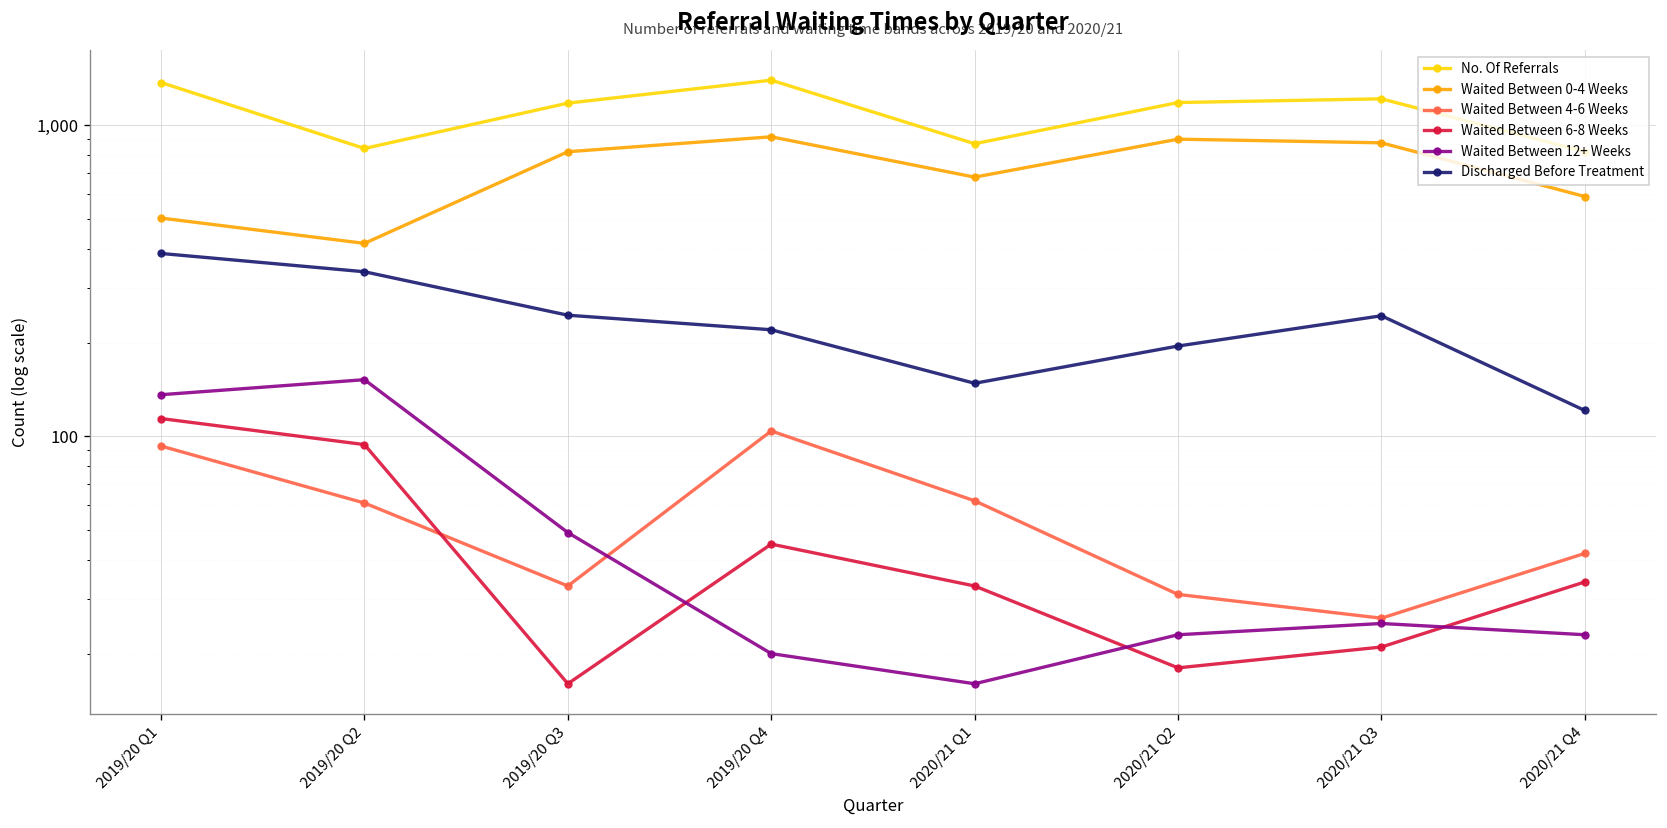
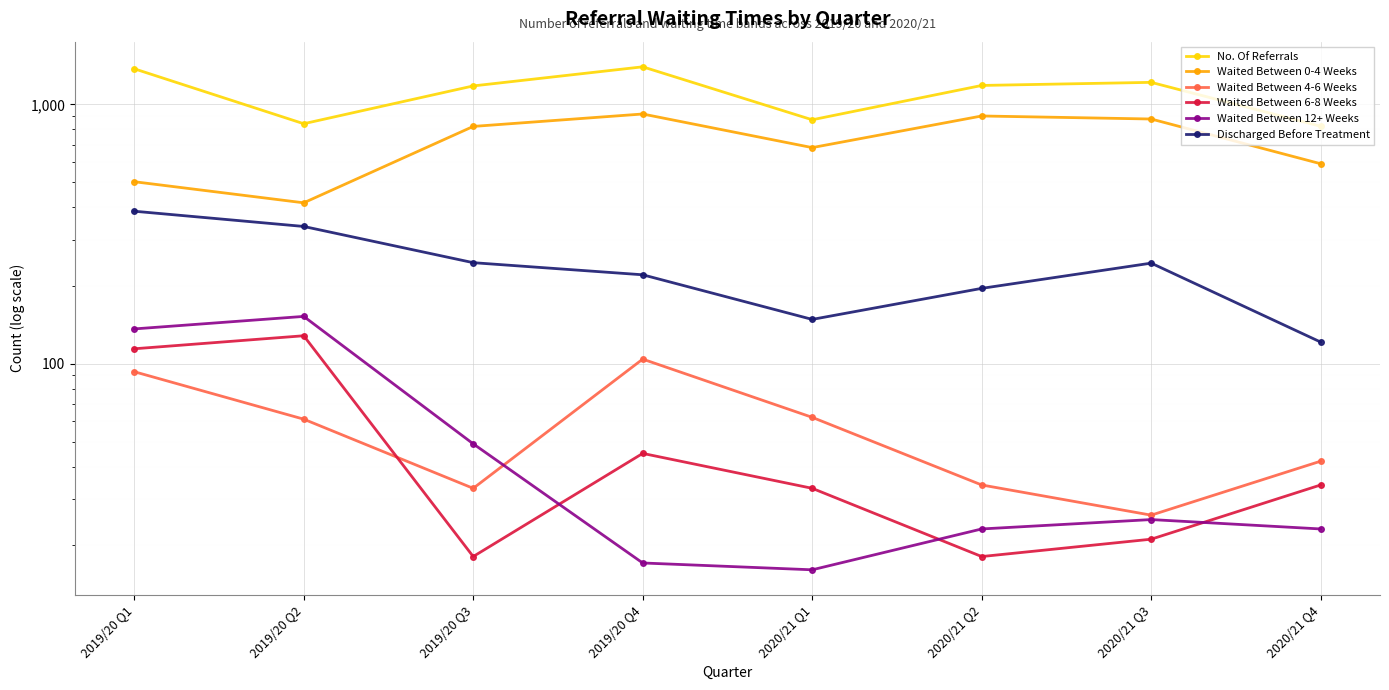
  {
    "Waited Between 4-6 Weeks": {
      "2019/20 Q1": 93,
      "2019/20 Q2": 61,
      "2019/20 Q3": 33,
      "2019/20 Q4": 104,
      "2020/21 Q1": 62,
-     "2020/21 Q2": 31,
+     "2020/21 Q2": 34,
      "2020/21 Q3": 26,
      "2020/21 Q4": 42
    },
    "Waited Between 6-8 Weeks": {
      "2019/20 Q1": 110,
-     "2019/20 Q2": 94,
-     "2019/20 Q3": 16,
+     "2019/20 Q2": 130,
+     "2019/20 Q3": 18,
      "2019/20 Q4": 45,
      "2020/21 Q1": 33,
      "2020/21 Q2": 18,
      "2020/21 Q3": 21,
      "2020/21 Q4": 34
    },
    "Waited Between 12+ Weeks": {
      "2019/20 Q1": 140,
      "2019/20 Q2": 150,
      "2019/20 Q3": 49,
-     "2019/20 Q4": 20,
+     "2019/20 Q4": 17,
      "2020/21 Q1": 16,
      "2020/21 Q2": 23,
      "2020/21 Q3": 25,
      "2020/21 Q4": 23
    },
    "Discharged Before Treatment": {
      "2019/20 Q1": 390,
      "2019/20 Q2": 340,
      "2019/20 Q3": 250,
      "2019/20 Q4": 220,
      "2020/21 Q1": 150,
      "2020/21 Q2": 200,
      "2020/21 Q3": 240,
      "2020/21 Q4": 120
    }
  }
